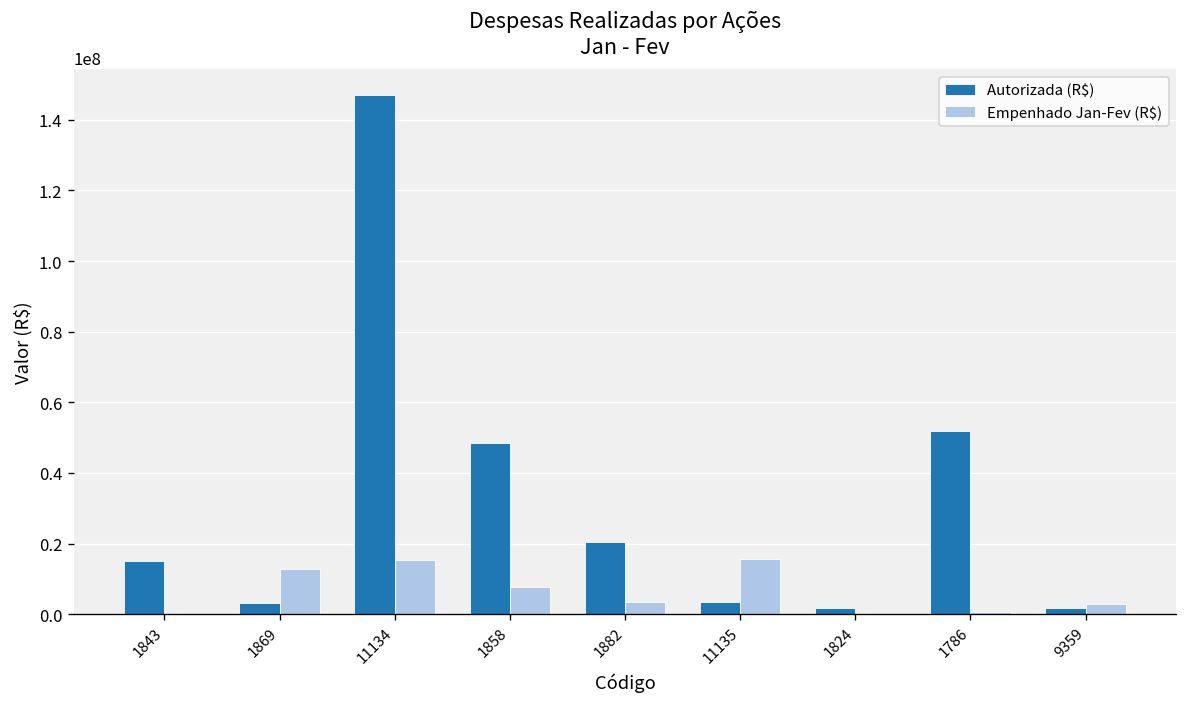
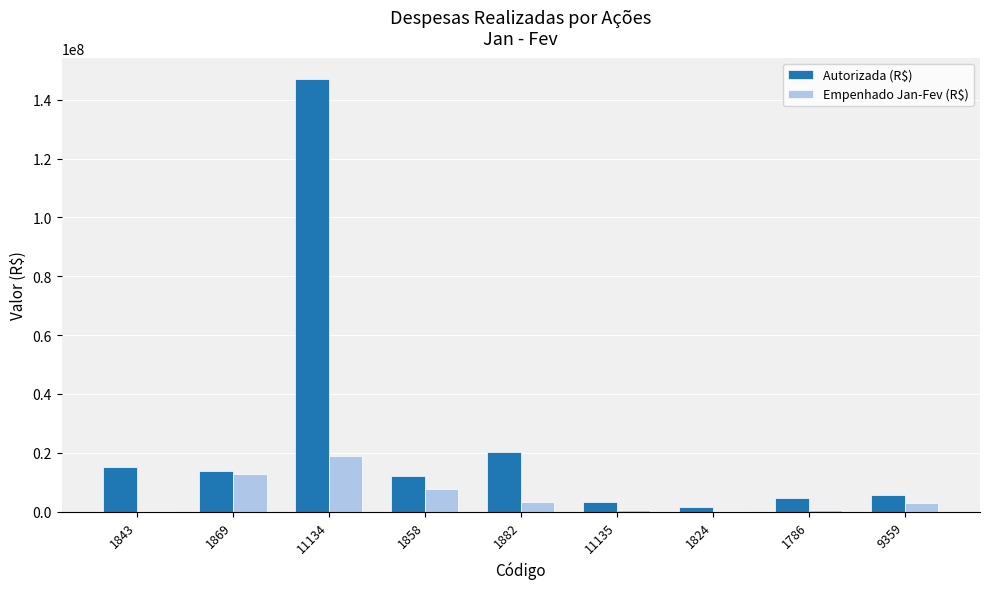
  {
    "Autorizada (R$)": {
      "1843": 15000000,
-     "1869": 3000000,
+     "1869": 14000000,
      "11134": 147000000,
-     "1858": 48000000,
+     "1858": 12000000,
      "1882": 20000000,
      "11135": 3000000,
      "1824": 2000000,
-     "1786": 52000000,
-     "9359": 2000000
+     "1786": 5000000,
+     "9359": 6000000
    },
    "Empenhado Jan-Fev (R$)": {
      "1869": 13000000,
-     "11134": 15000000,
+     "11134": 19000000,
      "1858": 8000000,
      "1882": 3000000,
-     "11135": 16000000,
+     "11135": 1000000,
      "9359": 3000000
    }
  }
